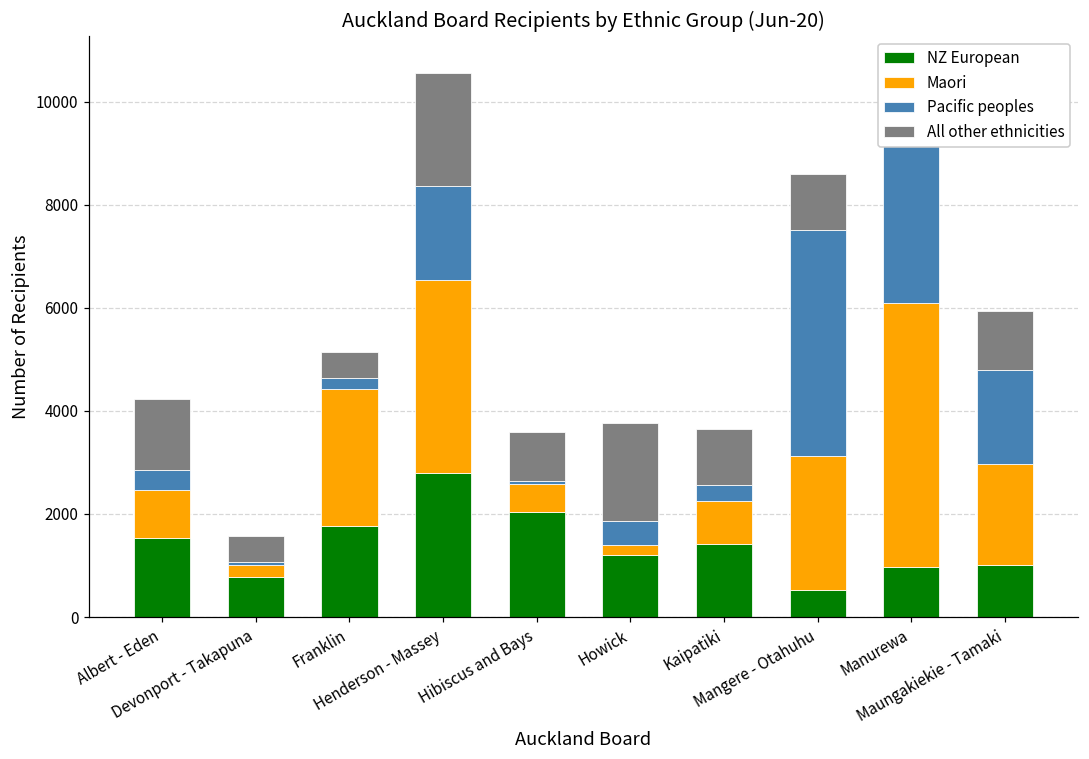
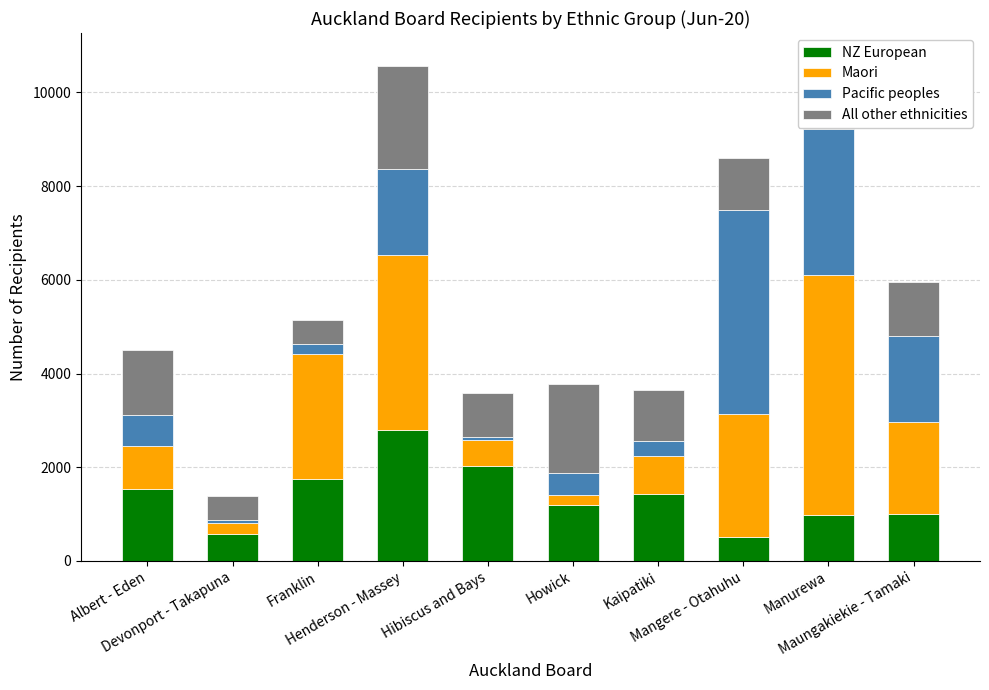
  {
    "NZ European": {
      "Albert - Eden": 1500,
-     "Devonport - Takapuna": 800,
+     "Devonport - Takapuna": 600,
      "Franklin": 1800,
      "Henderson - Massey": 2800,
      "Hibiscus and Bays": 2000,
      "Howick": 1200,
      "Kaipatiki": 1400,
      "Mangere - Otahuhu": 500,
      "Manurewa": 1000,
      "Maungakiekie - Tamaki": 1000
    },
    "Maori": {
      "Albert - Eden": 900,
      "Devonport - Takapuna": 200,
      "Franklin": 2700,
      "Henderson - Massey": 3700,
      "Hibiscus and Bays": 500,
      "Howick": 200,
      "Kaipatiki": 800,
      "Mangere - Otahuhu": 2600,
      "Manurewa": 5100,
      "Maungakiekie - Tamaki": 2000
    },
    "Pacific peoples": {
-     "Albert - Eden": 400,
+     "Albert - Eden": 700,
      "Devonport - Takapuna": 100,
      "Franklin": 200,
      "Henderson - Massey": 1800,
      "Hibiscus and Bays": 100,
      "Howick": 500,
      "Kaipatiki": 300,
      "Mangere - Otahuhu": 4400,
      "Manurewa": 3100,
      "Maungakiekie - Tamaki": 1800
    },
    "All other ethnicities": {
      "Albert - Eden": 1400,
      "Devonport - Takapuna": 500,
      "Franklin": 500,
      "Henderson - Massey": 2200,
      "Hibiscus and Bays": 900,
      "Howick": 1900,
      "Kaipatiki": 1100,
      "Mangere - Otahuhu": 1100,
      "Maungakiekie - Tamaki": 1200
    }
  }
